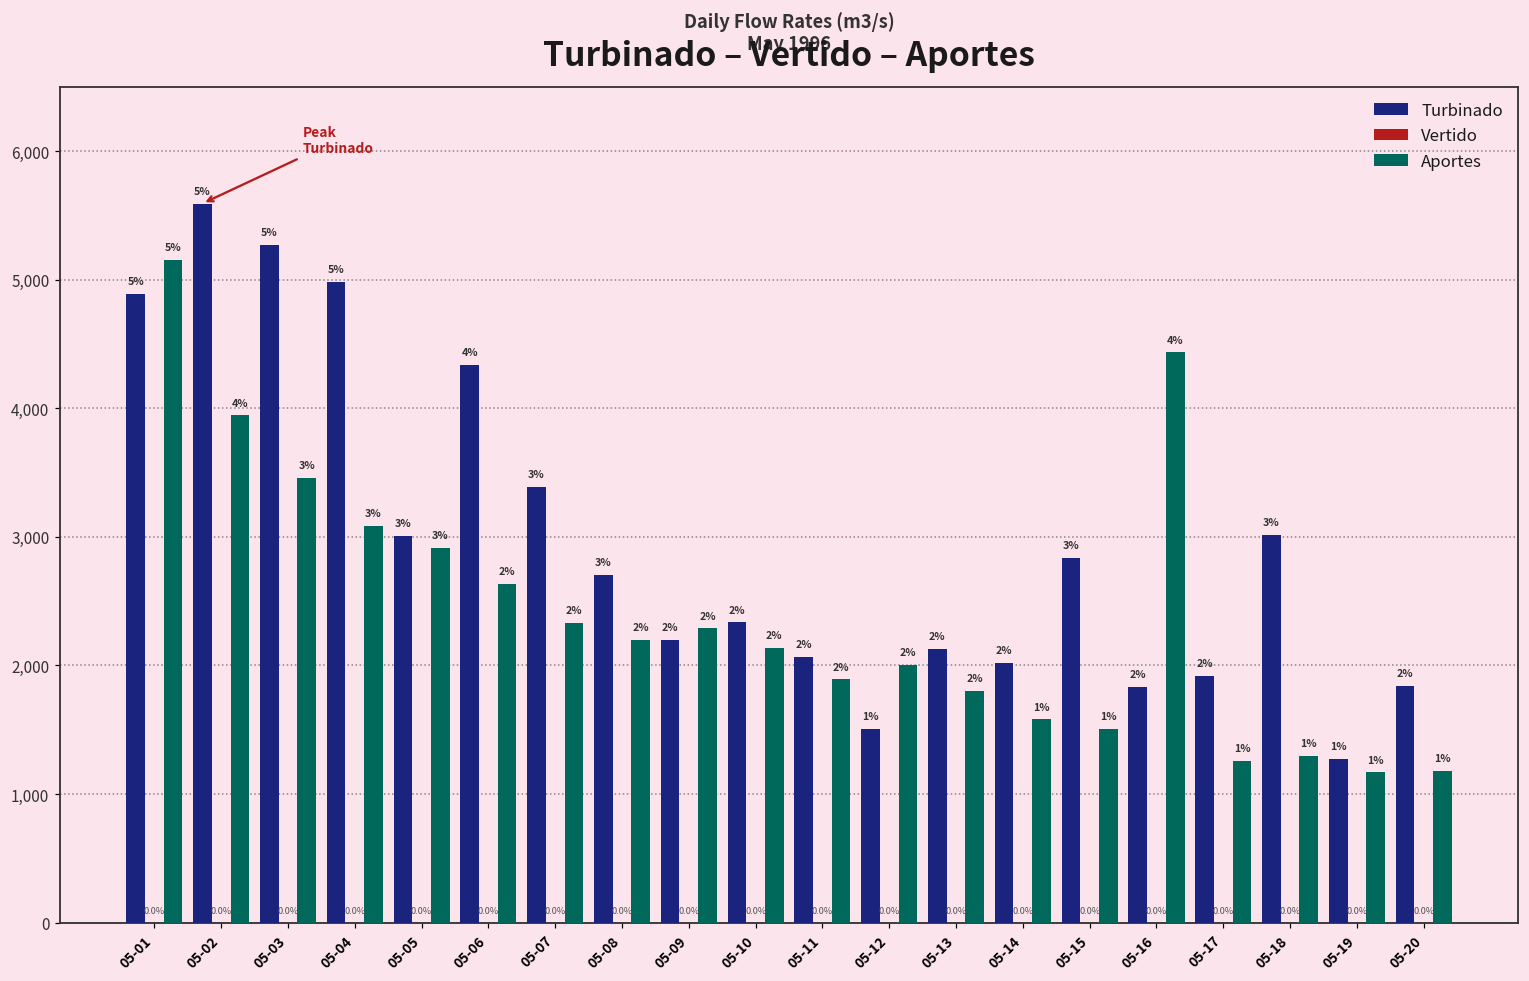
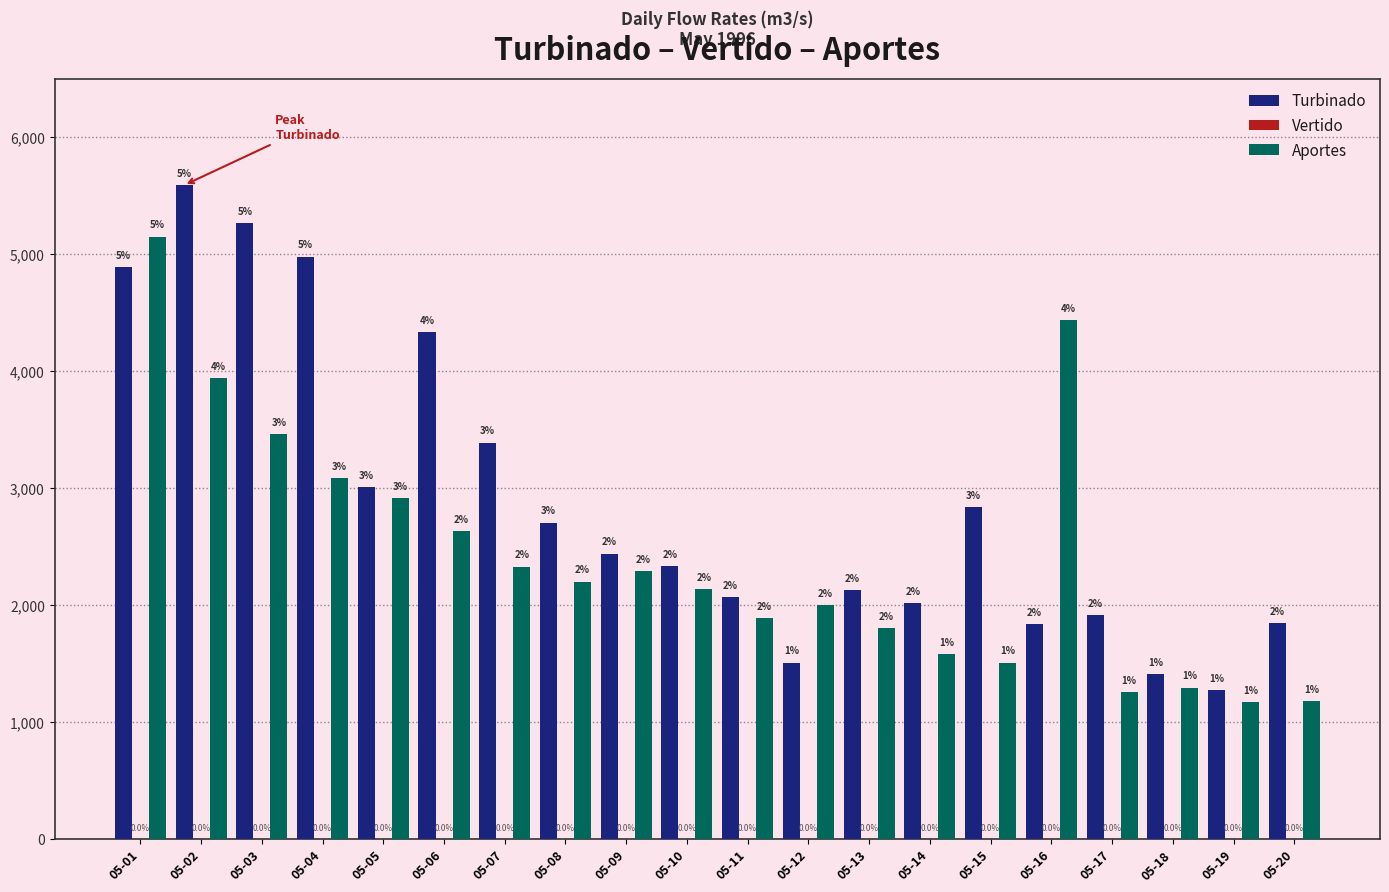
  {
    "Turbinado": {
      "05-01": "5%",
      "05-03": "5%",
      "05-04": "5%",
      "05-05": "3%",
      "05-06": "4%",
      "05-07": "3%",
      "05-08": "3%",
-     "05-09": "2,200",
+     "05-09": "2,440",
      "05-10": "2%",
      "05-11": "2%",
      "05-13": "2%",
      "05-14": "2%",
      "05-15": "3%",
      "05-16": "2%",
      "05-17": "2%",
-     "05-18": "3%",
+     "05-18": "1%",
      "05-19": "1%",
      "05-20": "2%"
    },
    "Vertido": {
      "05-01": "0.0%",
      "05-02": "0.0%",
      "05-03": "0.0%",
      "05-04": "0.0%",
      "05-05": "0.0%",
      "05-06": "0.0%",
      "05-07": "0.0%",
      "05-08": "0.0%",
      "05-09": "0.0%",
      "05-10": "0.0%",
      "05-11": "0.0%",
      "05-12": "0.0%",
      "05-13": "0.0%",
      "05-14": "0.0%",
      "05-15": "0.0%",
      "05-16": "0.0%",
      "05-17": "0.0%",
      "05-18": "0.0%",
      "05-19": "0.0%",
      "05-20": "0.0%"
    },
    "Aportes": {
      "05-01": "5%",
      "05-02": "4%",
      "05-03": "3%",
      "05-04": "3%",
      "05-05": "3%",
      "05-07": "2%",
      "05-08": "2%",
      "05-09": "2%",
      "05-10": "2%",
      "05-11": "2%",
      "05-12": "2%",
      "05-13": "2%",
      "05-16": "4%",
      "05-17": "1%",
      "05-18": "1%",
      "05-19": "1%",
      "05-20": "1%"
    }
  }
